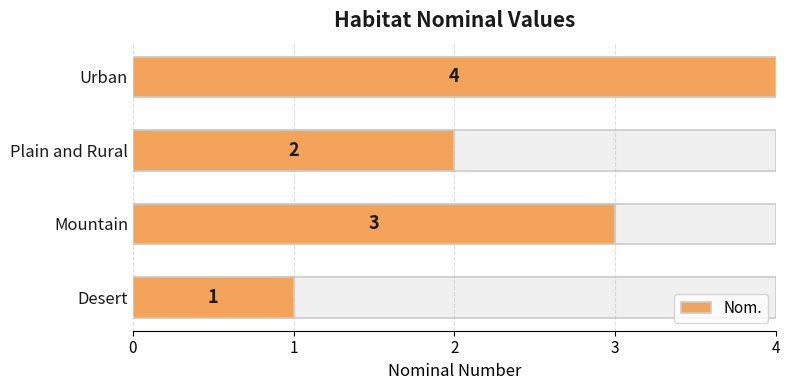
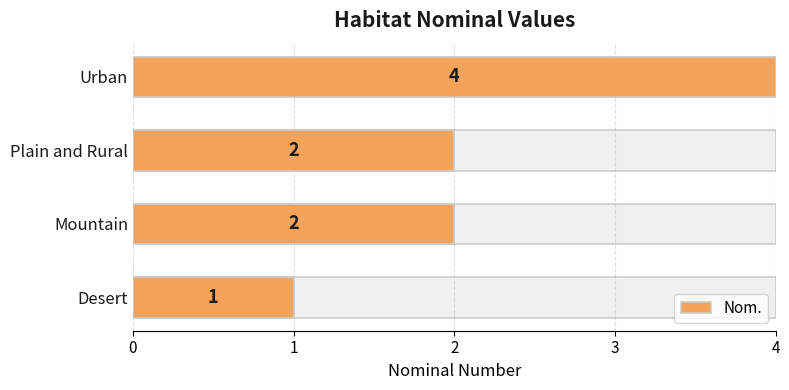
  {
    "Nom.": {
      "Urban": 4,
-     "Mountain": 3
+     "Mountain": 2
    }
  }
